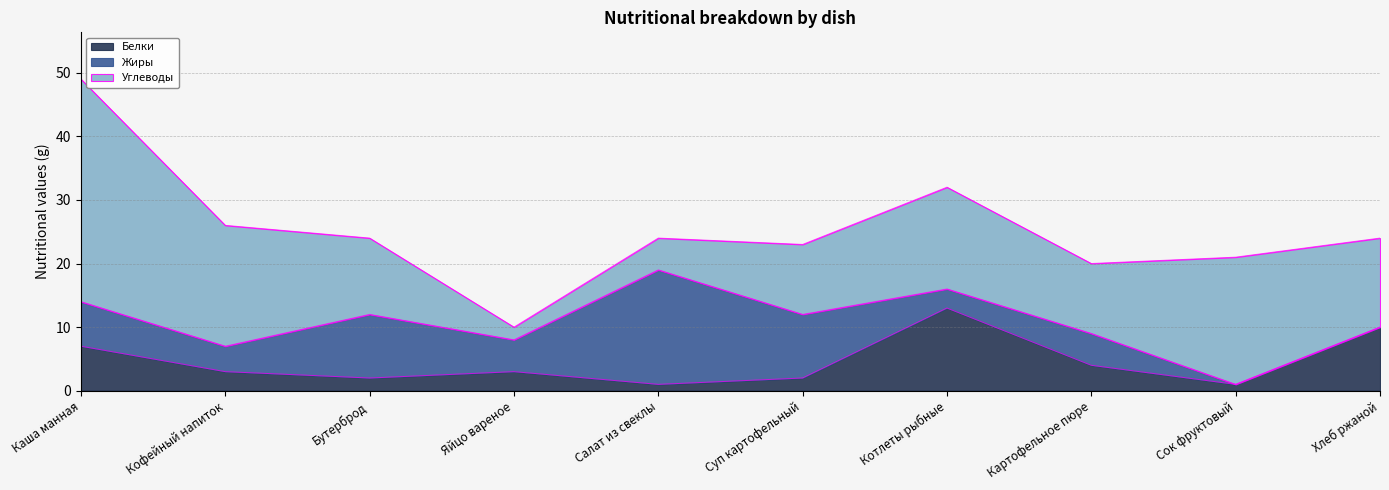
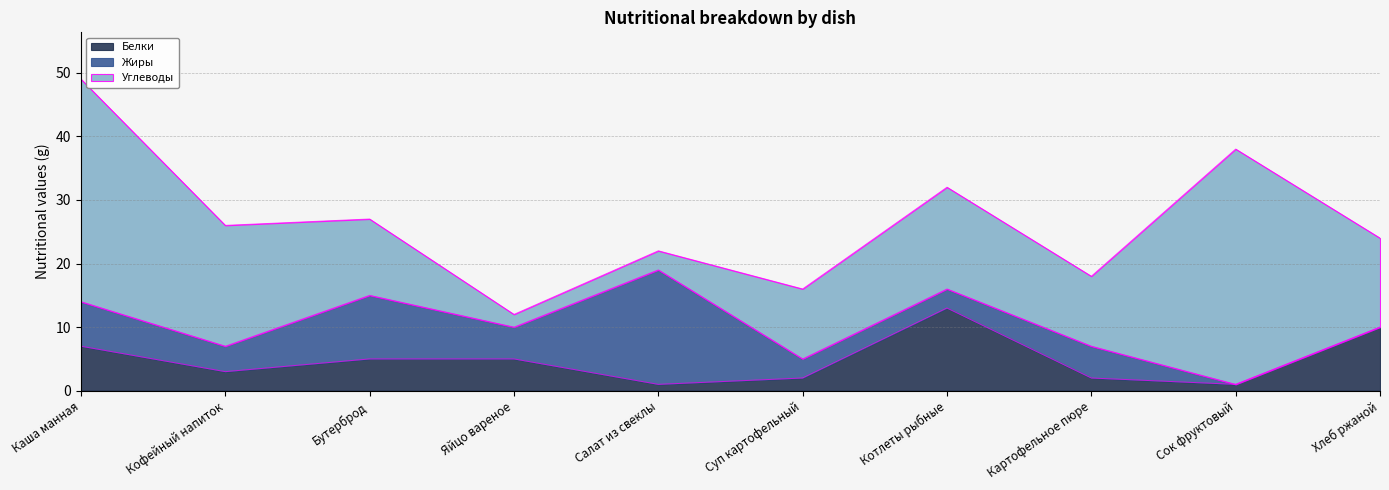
  {
    "Белки": {
      "Каша манная": 7,
      "Кофейный напиток": 3,
-     "Бутерброд": 2,
-     "Яйцо вареное": 3,
+     "Бутерброд": 5,
+     "Яйцо вареное": 5,
      "Салат из свеклы": 1,
      "Суп картофельный": 2,
      "Котлеты рыбные": 13,
-     "Картофельное пюре": 4
+     "Картофельное пюре": 2
    },
    "Жиры": {
      "Каша манная": 7,
      "Кофейный напиток": 4,
      "Бутерброд": 10,
      "Яйцо вареное": 5,
      "Салат из свеклы": 18,
-     "Суп картофельный": 10,
+     "Суп картофельный": 3,
      "Котлеты рыбные": 3,
      "Картофельное пюре": 5
    },
    "Углеводы": {
      "Каша манная": 35,
      "Кофейный напиток": 19,
      "Бутерброд": 12,
      "Яйцо вареное": 2,
-     "Салат из свеклы": 5,
+     "Салат из свеклы": 3,
      "Суп картофельный": 11,
      "Котлеты рыбные": 16,
      "Картофельное пюре": 11,
-     "Сок фруктовый": 20,
+     "Сок фруктовый": 37,
      "Хлеб ржаной": 14
    }
  }
